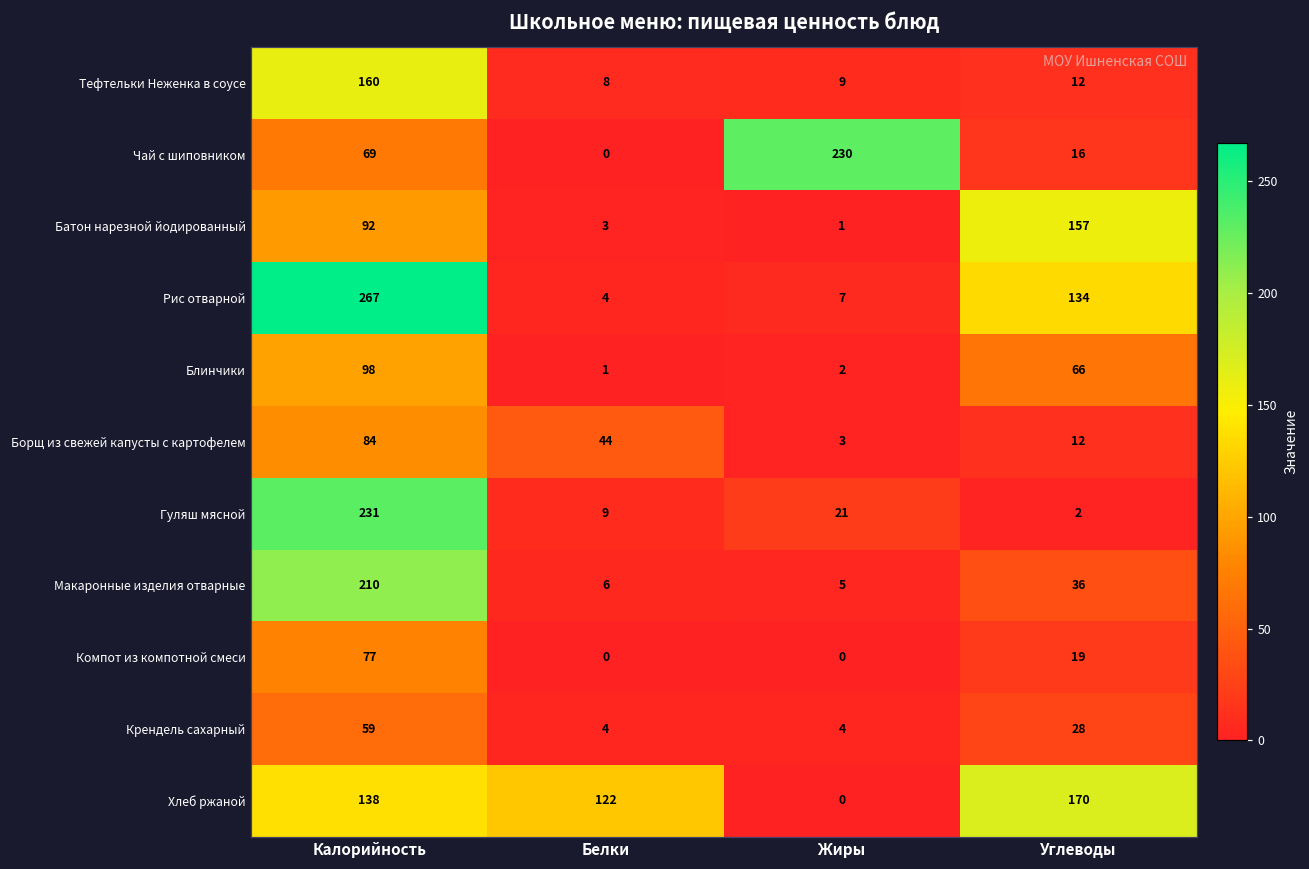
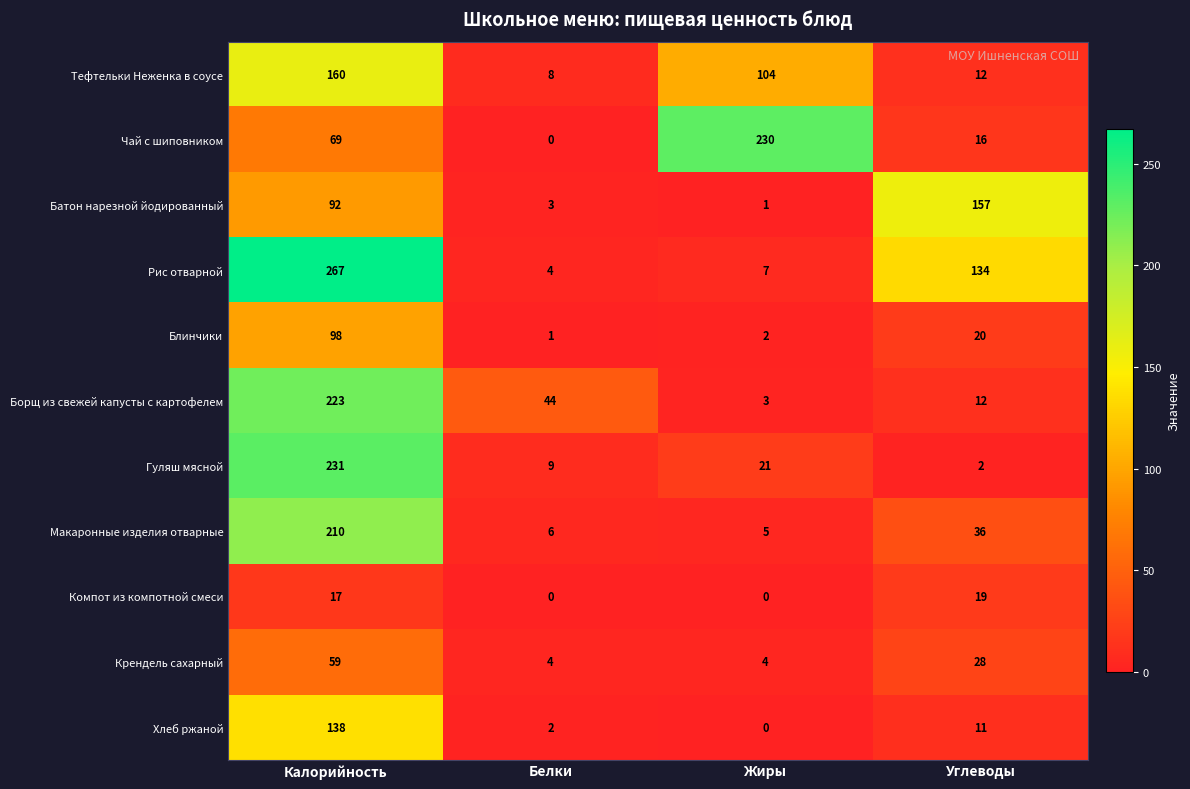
  {
    "Тефтельки Неженка в соусе": {
      "Калорийность": 160,
      "Белки": 8,
-     "Жиры": 9
+     "Жиры": 104
    },
    "Чай с шиповником": {
      "Калорийность": 69,
      "Белки": 0,
      "Жиры": 230,
      "Углеводы": 16
    },
    "Батон нарезной йодированный": {
      "Калорийность": 92,
      "Белки": 3,
      "Жиры": 1,
      "Углеводы": 157
    },
    "Рис отварной": {
      "Калорийность": 267,
      "Белки": 4,
      "Жиры": 7,
      "Углеводы": 134
    },
    "Блинчики": {
      "Калорийность": 98,
      "Белки": 1,
      "Жиры": 2,
-     "Углеводы": 66
+     "Углеводы": 20
    },
    "Борщ из свежей капусты с картофелем": {
-     "Калорийность": 84,
+     "Калорийность": 223,
      "Белки": 44,
      "Жиры": 3,
      "Углеводы": 12
    },
    "Гуляш мясной": {
      "Калорийность": 231,
      "Белки": 9,
      "Жиры": 21,
      "Углеводы": 2
    },
    "Макаронные изделия отварные": {
      "Калорийность": 210,
      "Белки": 6,
      "Жиры": 5,
      "Углеводы": 36
    },
    "Компот из компотной смеси": {
-     "Калорийность": 77,
+     "Калорийность": 17,
      "Белки": 0,
      "Жиры": 0,
      "Углеводы": 19
    },
    "Крендель сахарный": {
      "Калорийность": 59,
      "Белки": 4,
      "Жиры": 4,
      "Углеводы": 28
    },
    "Хлеб ржаной": {
      "Калорийность": 138,
-     "Белки": 122,
+     "Белки": 2,
      "Жиры": 0,
-     "Углеводы": 170
+     "Углеводы": 11
    }
  }
